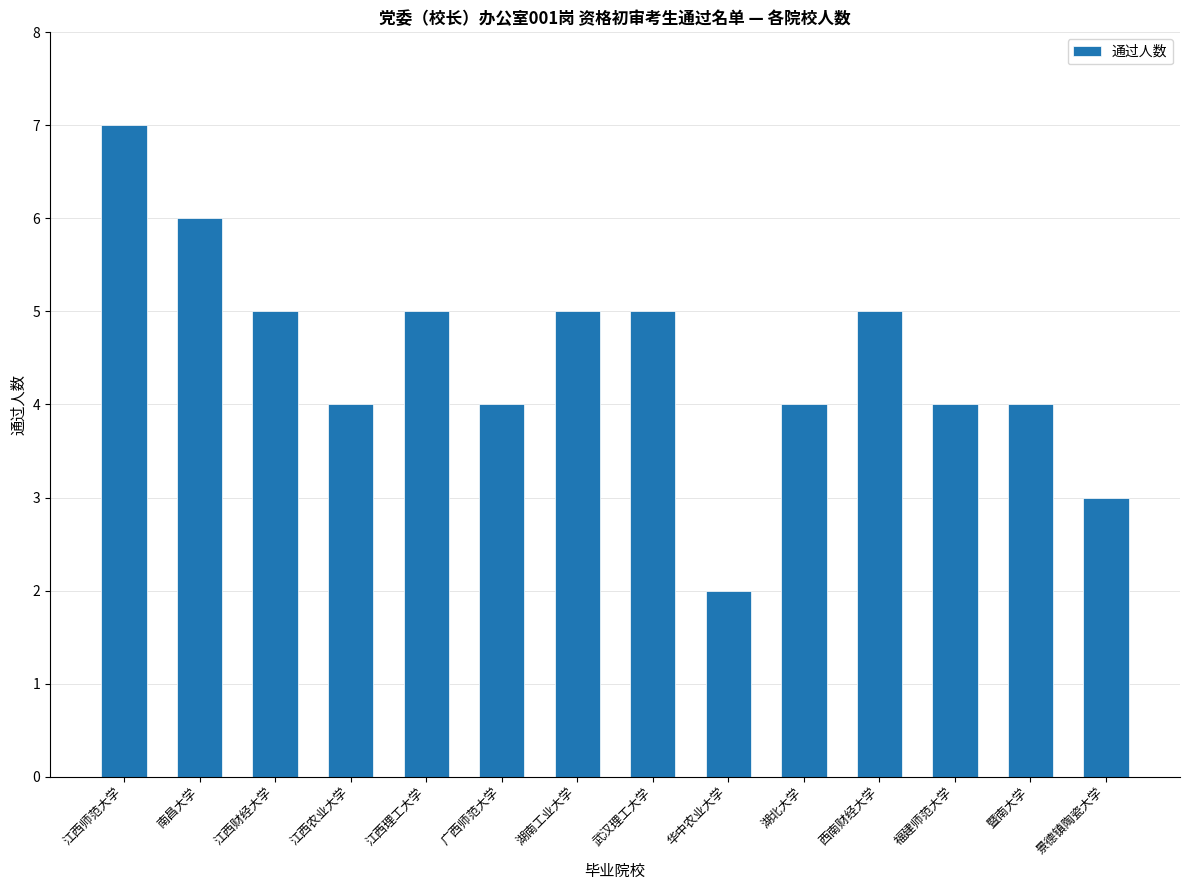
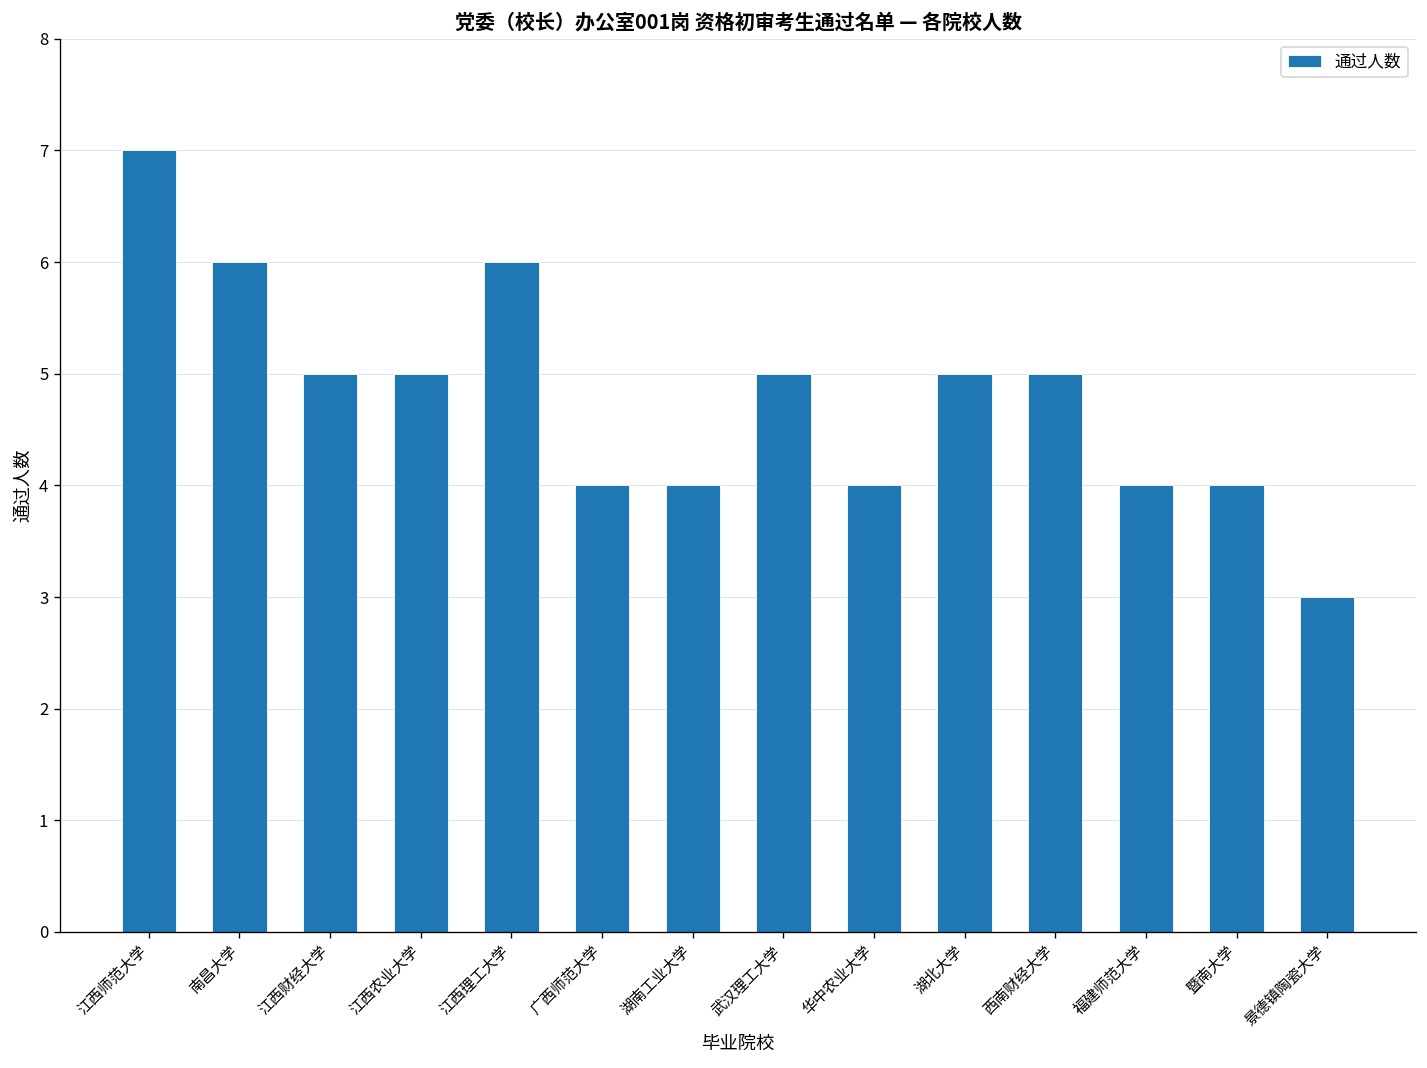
  {
    "江西师范大学": 7,
    "南昌大学": 6,
    "江西财经大学": 5,
-   "江西农业大学": 4,
-   "江西理工大学": 5,
+   "江西农业大学": 5,
+   "江西理工大学": 6,
    "广西师范大学": 4,
-   "湖南工业大学": 5,
+   "湖南工业大学": 4,
    "武汉理工大学": 5,
-   "华中农业大学": 2,
-   "湖北大学": 4,
+   "华中农业大学": 4,
+   "湖北大学": 5,
    "西南财经大学": 5,
    "福建师范大学": 4,
    "暨南大学": 4,
    "景德镇陶瓷大学": 3
  }
